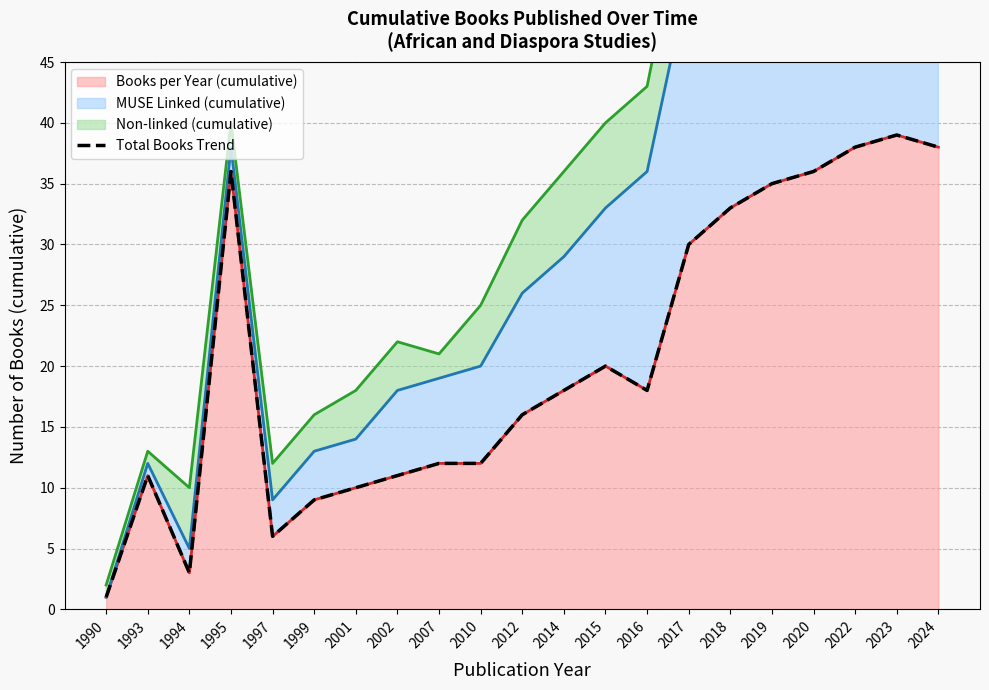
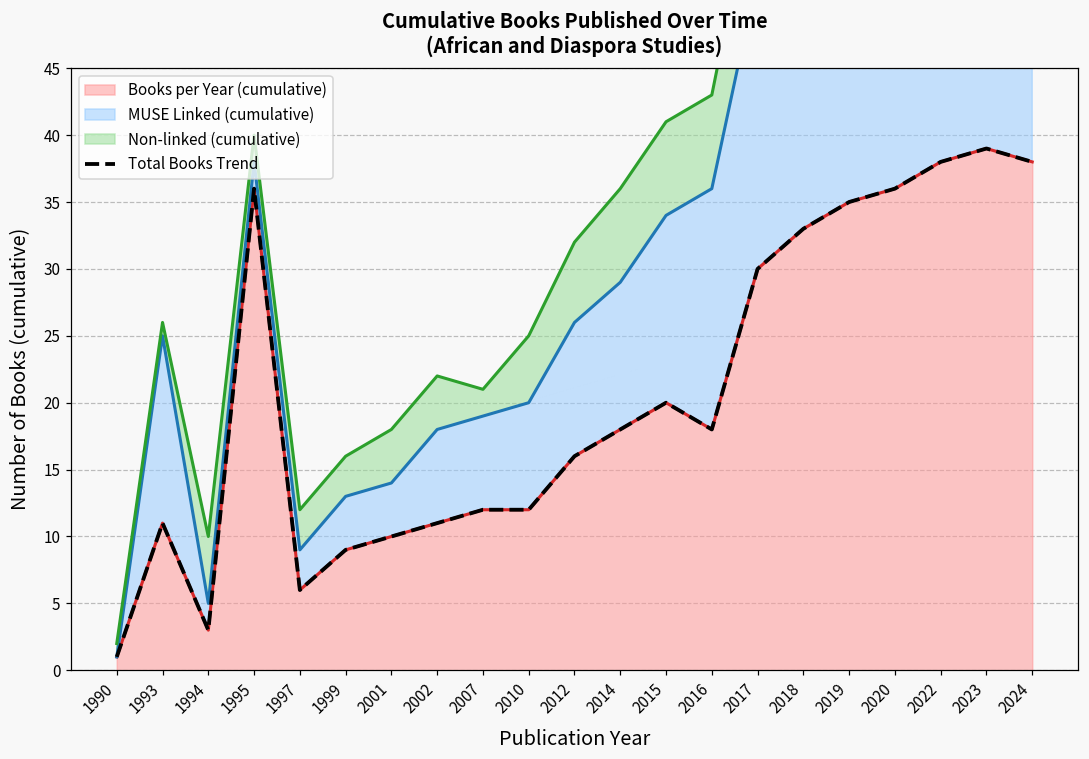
  {
    "Books per Year (cumulative)": {
      "1993": 11,
      "1994": 3,
      "1995": 36,
      "1997": 6,
      "1999": 9,
      "2001": 10,
      "2002": 11,
      "2007": 12,
      "2010": 12,
      "2012": 16,
      "2014": 18,
      "2015": 20,
      "2016": 18,
      "2017": 30,
      "2018": 33,
      "2019": 35,
      "2020": 36,
      "2022": 38,
      "2023": 39,
      "2024": 38
    },
    "MUSE Linked (cumulative)": {
-     "1993": 1,
+     "1993": 14,
      "1994": 2,
      "1997": 3,
      "1999": 4,
      "2001": 4,
      "2002": 7,
      "2007": 7,
      "2010": 8,
      "2012": 10,
      "2014": 11,
-     "2015": 13,
+     "2015": 14,
      "2016": 18
    },
    "Non-linked (cumulative)": {
      "1990": 1,
      "1993": 1,
      "1994": 5,
      "1997": 3,
      "1999": 3,
      "2001": 4,
      "2002": 4,
      "2007": 2,
      "2010": 5,
      "2012": 6,
      "2014": 7,
      "2015": 7,
      "2016": 7
    }
  }
